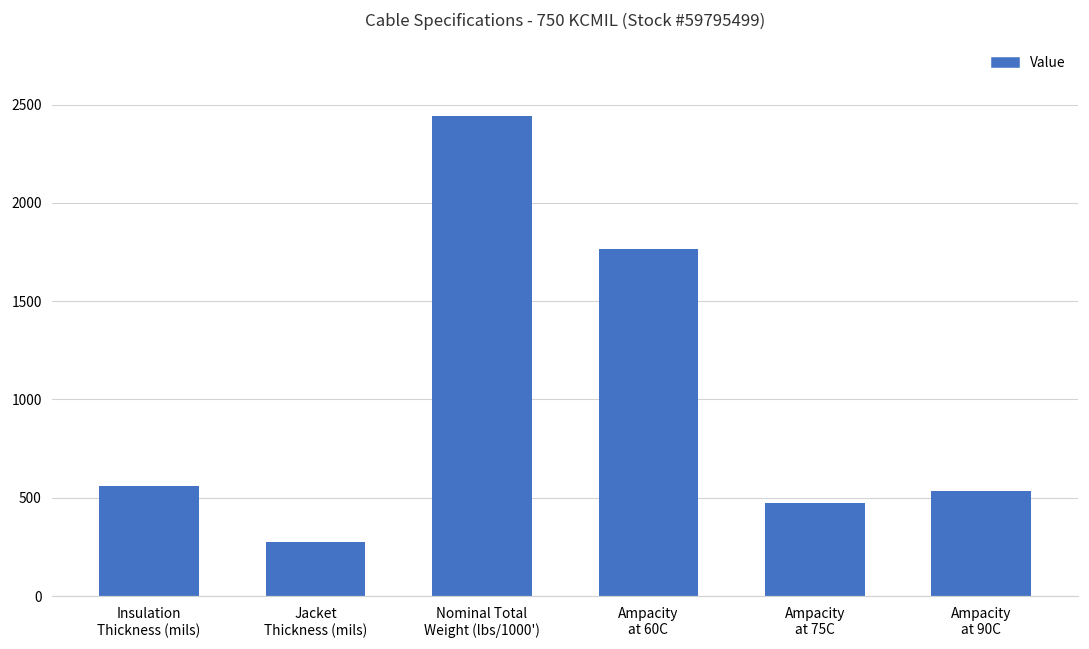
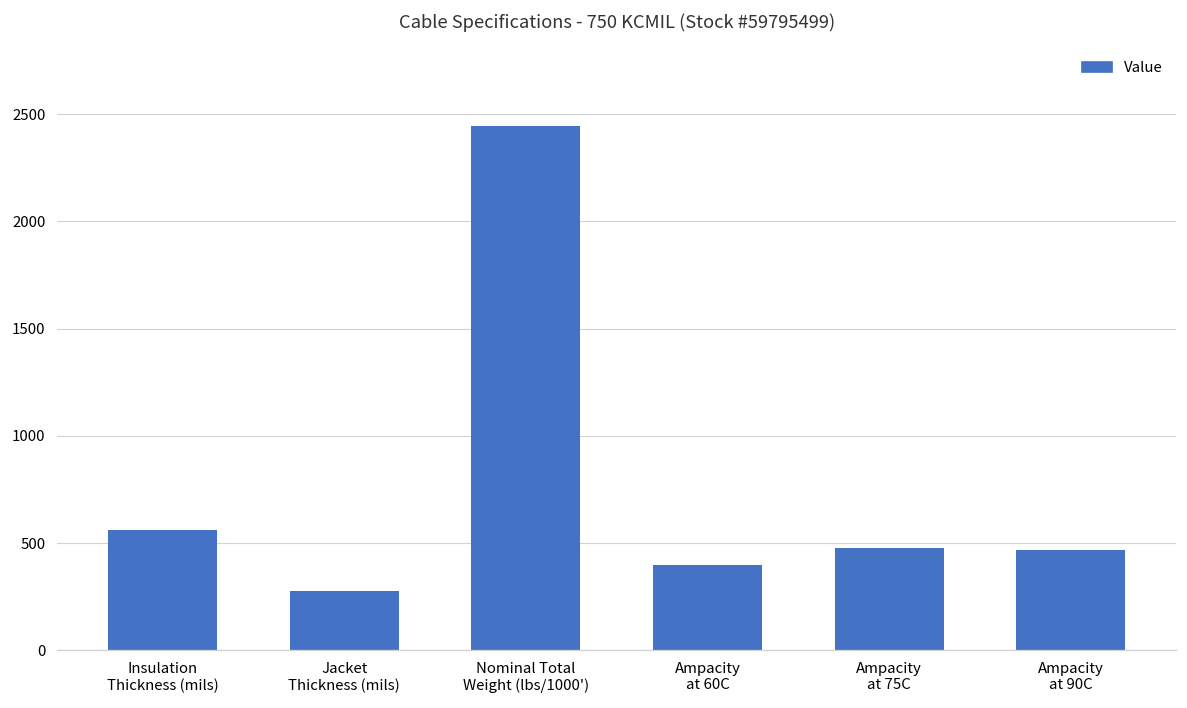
  {
    "Insulation Thickness (mils)": 560,
    "Jacket Thickness (mils)": 280,
    "Nominal Total Weight (lbs/1000')": 2440,
-   "Ampacity at 60C": 1760,
+   "Ampacity at 60C": 400,
    "Ampacity at 75C": 480,
-   "Ampacity at 90C": 540
+   "Ampacity at 90C": 470
  }
